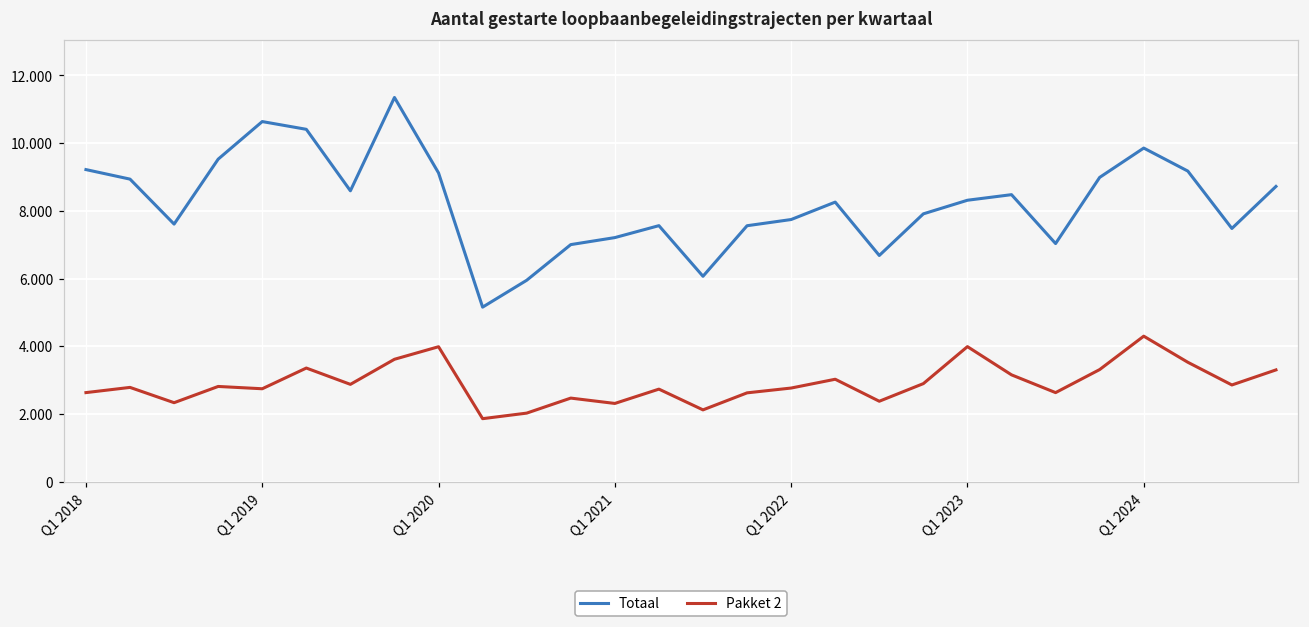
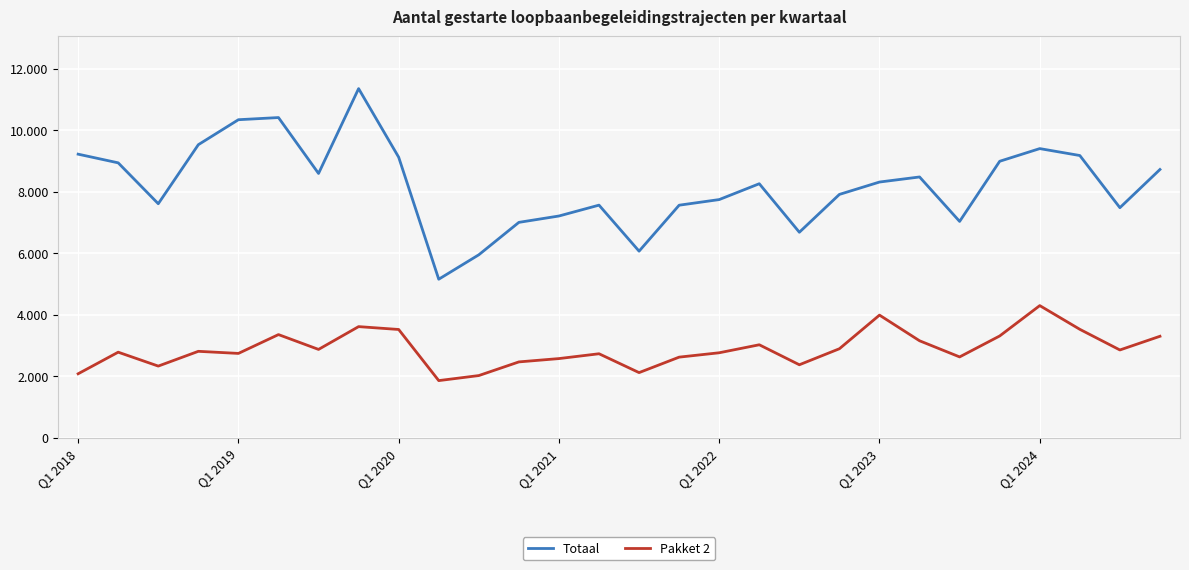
  {
    "Totaal": {
      "Q1 2018": 9.2,
-     "Q1 2019": 10.6,
+     "Q1 2019": 10.3,
      "Q1 2020": 9.1,
      "Q1 2021": 7.2,
      "Q1 2022": 7.7,
      "Q1 2023": 8.3,
-     "Q1 2024": 9.9
+     "Q1 2024": 9.4
    },
    "Pakket 2": {
-     "Q1 2018": 2.6,
+     "Q1 2018": 2.1,
      "Q1 2019": 2.7,
-     "Q1 2020": 4.0,
-     "Q1 2021": 2.3,
+     "Q1 2020": 3.5,
+     "Q1 2021": 2.6,
      "Q1 2022": 2.8,
      "Q1 2023": 4.0,
      "Q1 2024": 4.3
    }
  }
